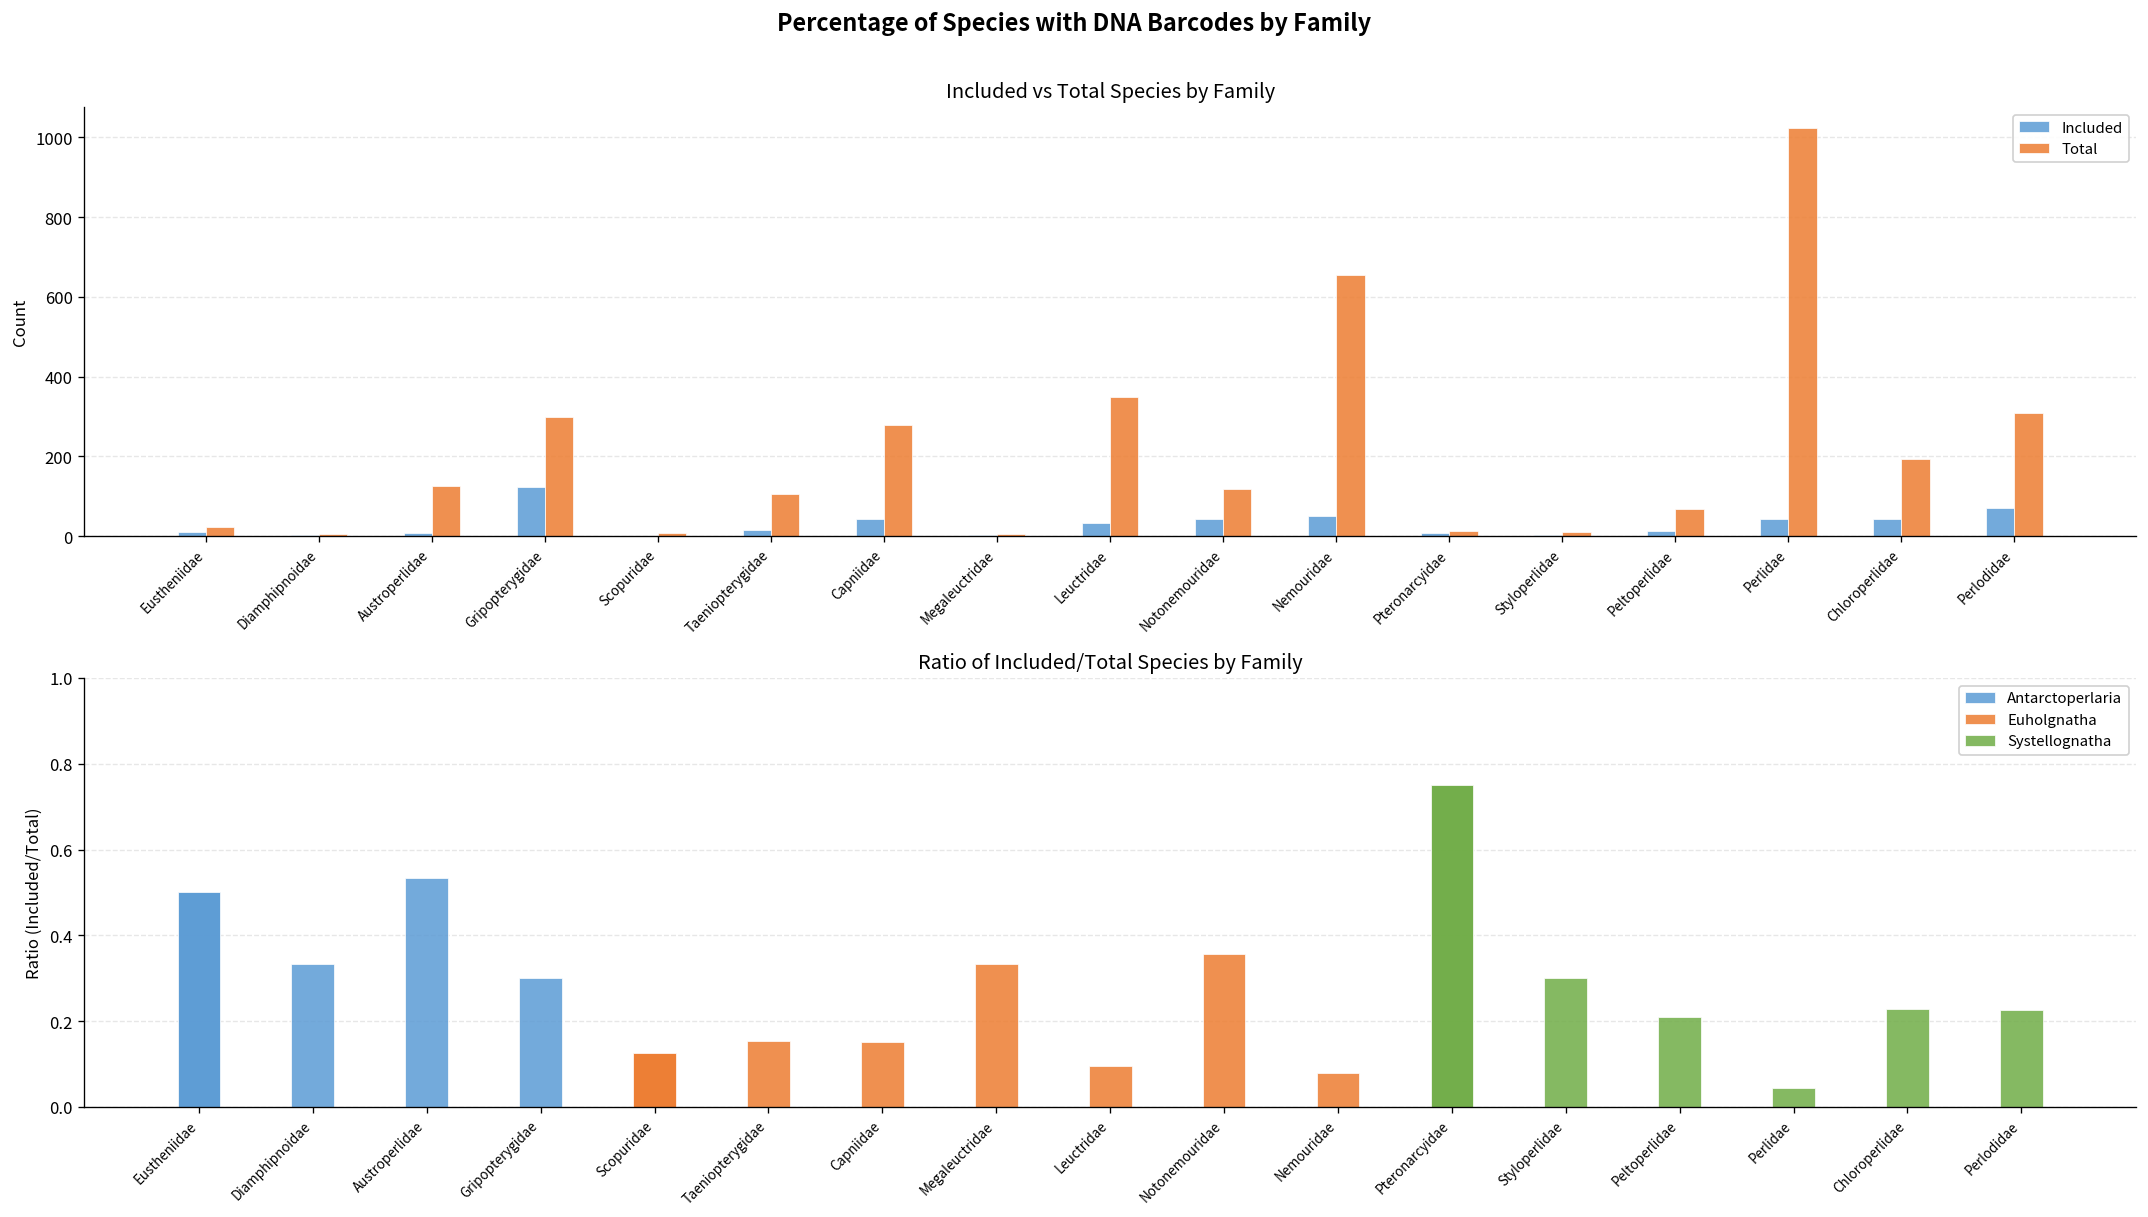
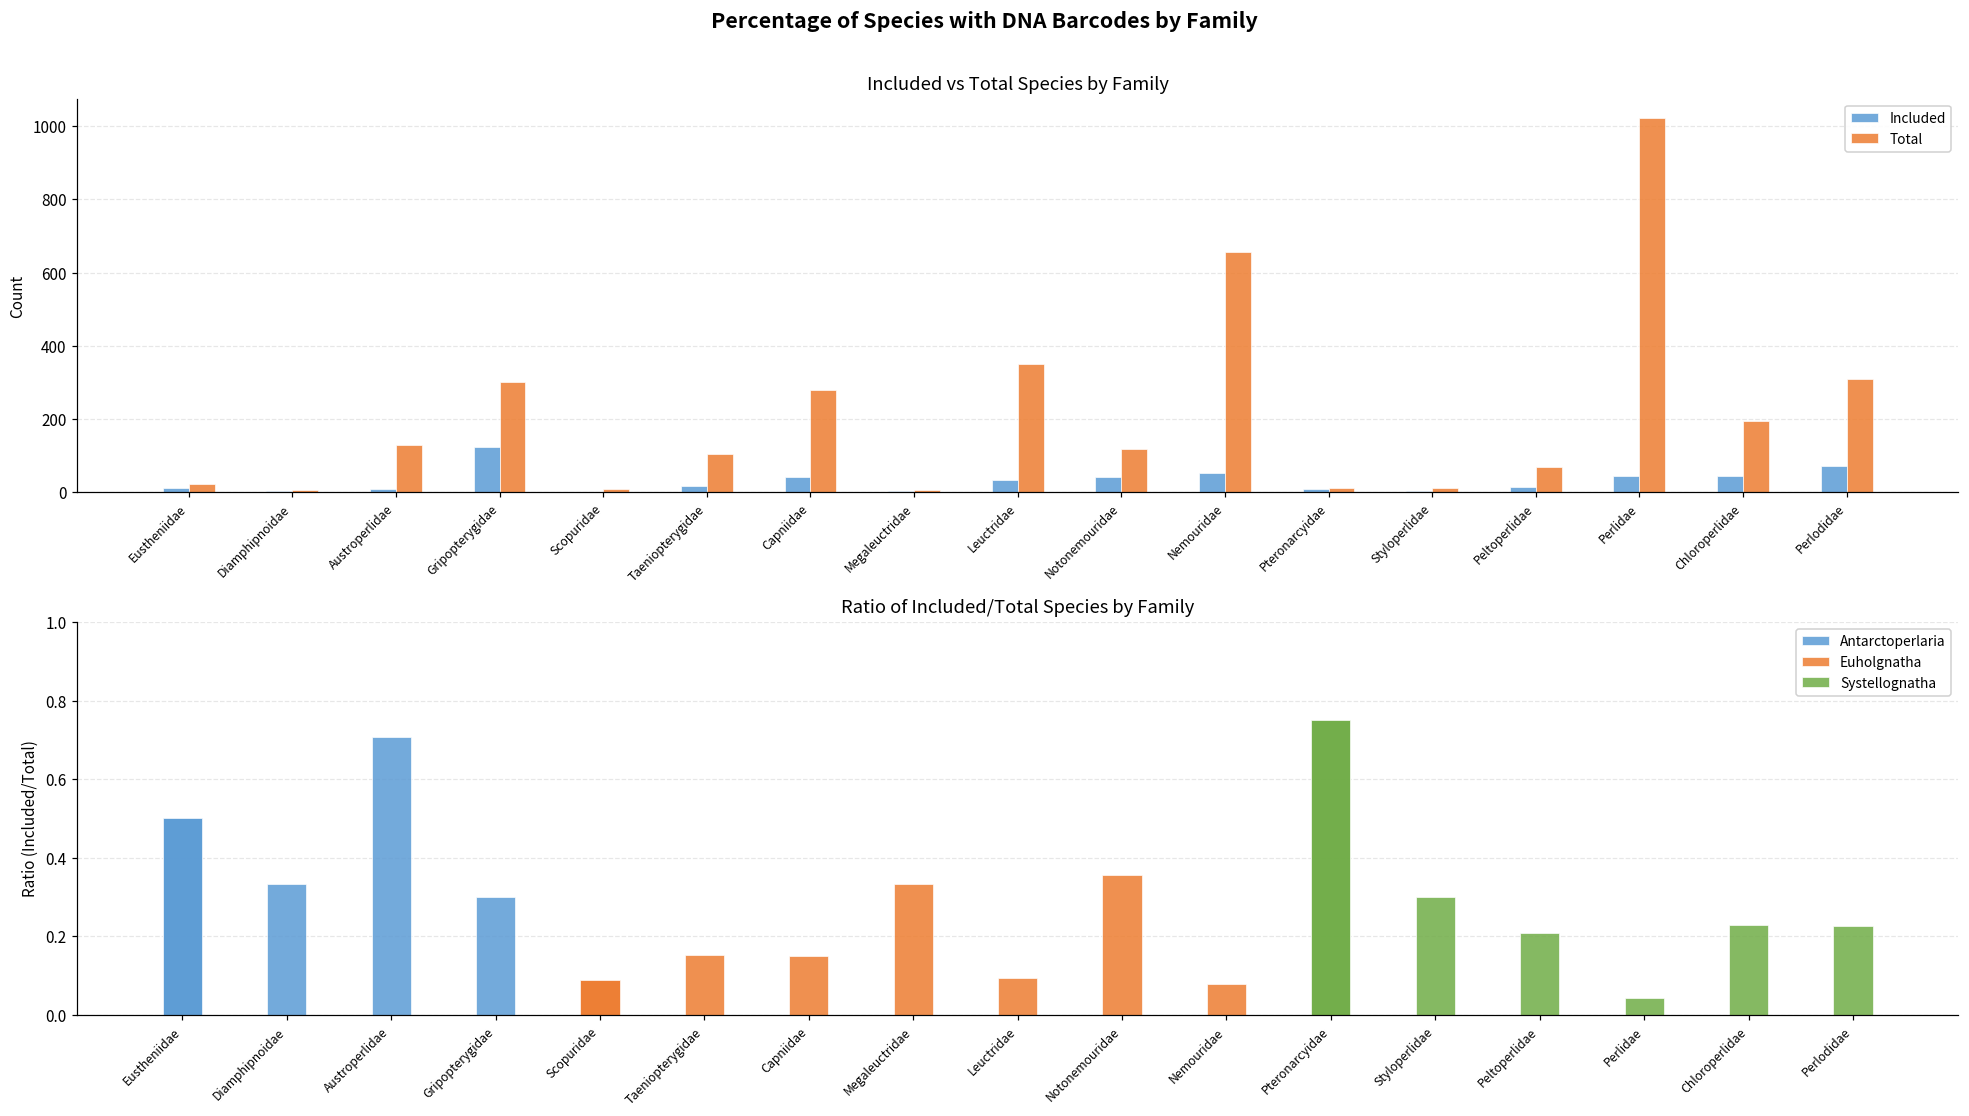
  {
    "Included vs Total Species by Family": {
      "Included": {
        "Eustheniidae": 10,
        "Austroperlidae": 10,
        "Gripopterygidae": 120,
        "Taeniopterygidae": 20,
        "Capniidae": 40,
        "Leuctridae": 30,
        "Notonemouridae": 40,
        "Nemouridae": 50,
        "Pteronarcyidae": 10,
        "Peltoperlidae": 10,
        "Perlidae": 40,
        "Chloroperlidae": 40,
        "Perlodidae": 70
      },
      "Total": {
        "Eustheniidae": 20,
        "Austroperlidae": 130,
        "Gripopterygidae": 300,
        "Scopuridae": 10,
        "Taeniopterygidae": 110,
        "Capniidae": 280,
        "Leuctridae": 350,
        "Notonemouridae": 120,
        "Nemouridae": 660,
        "Pteronarcyidae": 10,
        "Styloperlidae": 10,
        "Peltoperlidae": 70,
        "Perlidae": 1020,
        "Chloroperlidae": 190,
        "Perlodidae": 310
      }
    },
    "Ratio of Included/Total Species by Family": {
      "Eustheniidae": 0.50,
      "Diamphipnoidae": 0.33,
-     "Austroperlidae": 0.53,
+     "Austroperlidae": 0.71,
      "Gripopterygidae": 0.30,
-     "Scopuridae": 0.13,
+     "Scopuridae": 0.09,
      "Taeniopterygidae": 0.15,
      "Capniidae": 0.15,
      "Megaleuctridae": 0.33,
      "Leuctridae": 0.09,
      "Notonemouridae": 0.36,
      "Nemouridae": 0.08,
      "Pteronarcyidae": 0.75,
      "Styloperlidae": 0.30,
      "Peltoperlidae": 0.21,
      "Perlidae": 0.04,
      "Chloroperlidae": 0.23,
      "Perlodidae": 0.23
    }
  }
